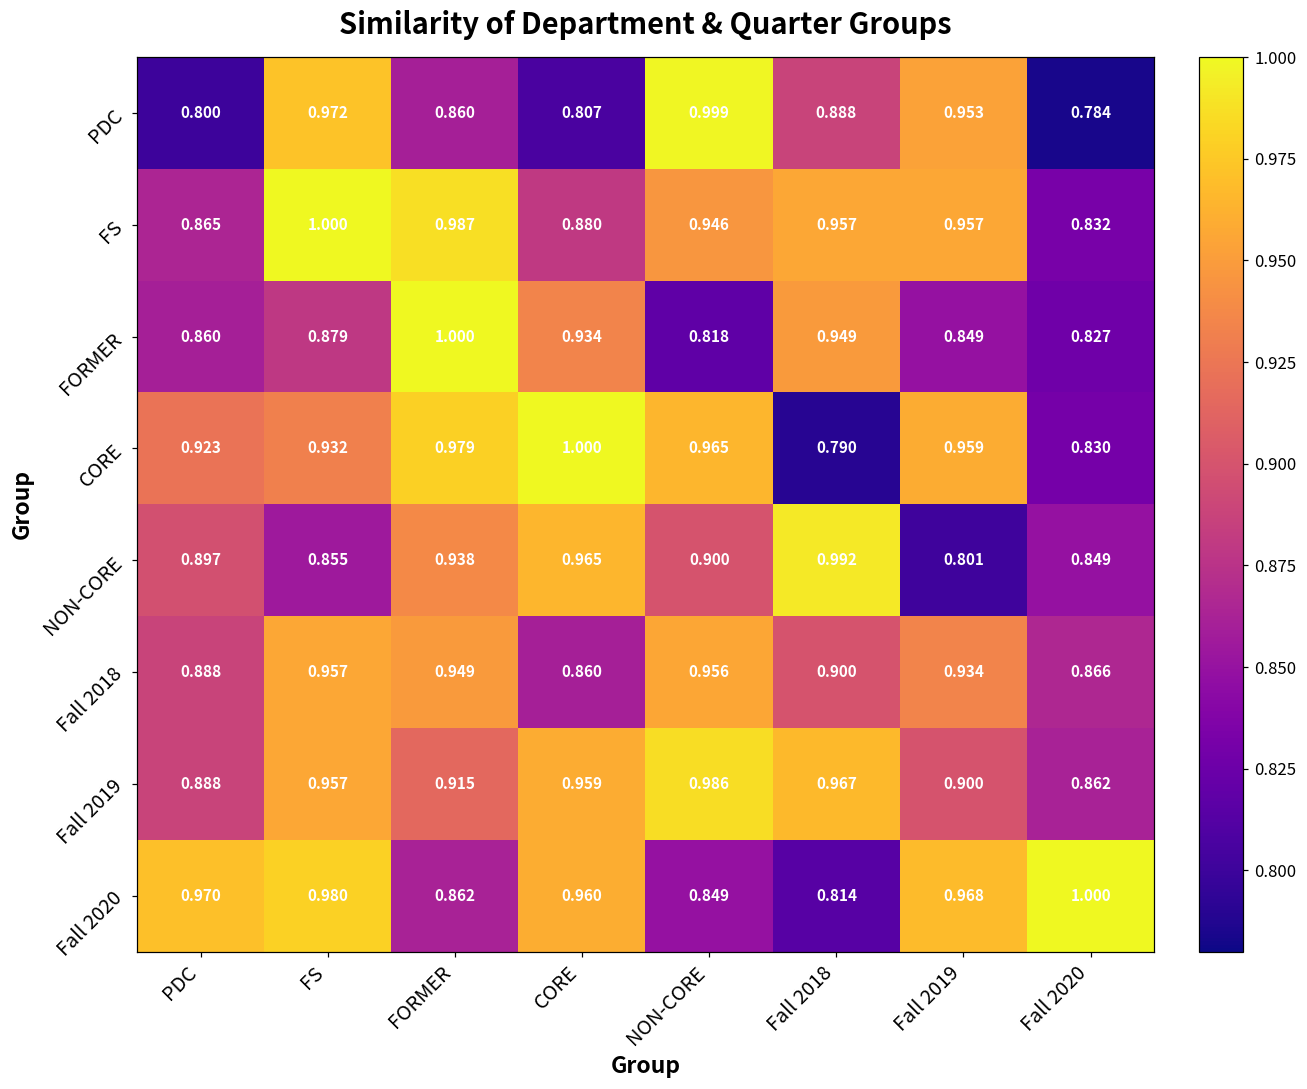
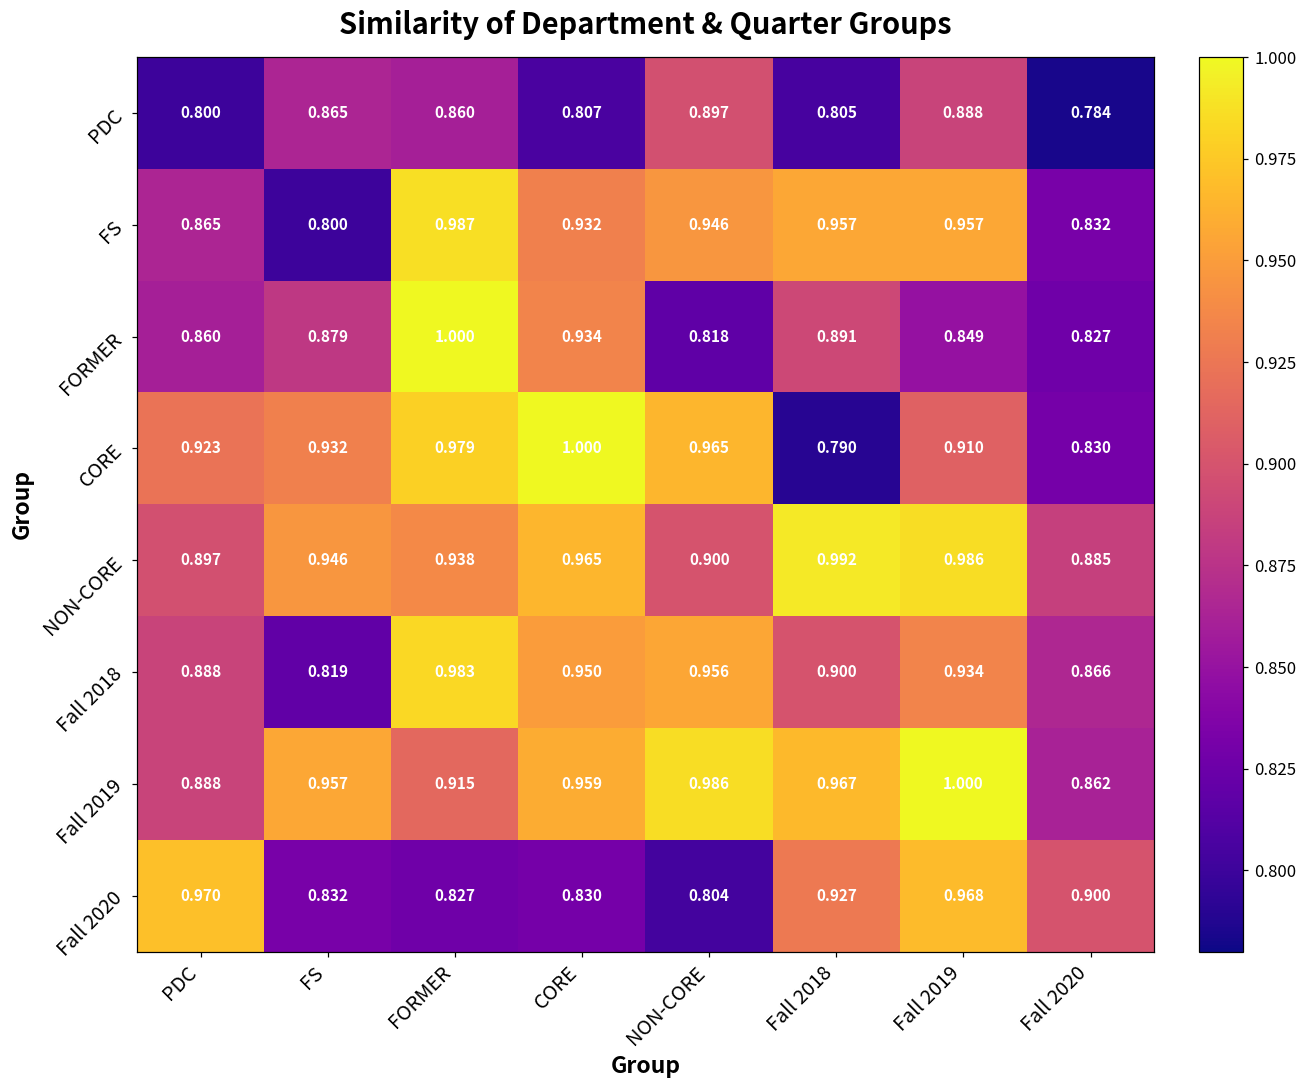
  {
    "PDC": {
      "PDC": 0.800,
-     "FS": 0.972,
+     "FS": 0.865,
      "FORMER": 0.860,
      "CORE": 0.807,
-     "NON-CORE": 0.999,
-     "Fall 2018": 0.888,
-     "Fall 2019": 0.953,
+     "NON-CORE": 0.897,
+     "Fall 2018": 0.805,
+     "Fall 2019": 0.888,
      "Fall 2020": 0.784
    },
    "FS": {
      "PDC": 0.865,
-     "FS": 1.000,
+     "FS": 0.800,
      "FORMER": 0.987,
-     "CORE": 0.880,
+     "CORE": 0.932,
      "NON-CORE": 0.946,
      "Fall 2018": 0.957,
      "Fall 2019": 0.957,
      "Fall 2020": 0.832
    },
    "FORMER": {
      "PDC": 0.860,
      "FS": 0.879,
      "FORMER": 1.000,
      "CORE": 0.934,
      "NON-CORE": 0.818,
-     "Fall 2018": 0.949,
+     "Fall 2018": 0.891,
      "Fall 2019": 0.849,
      "Fall 2020": 0.827
    },
    "CORE": {
      "PDC": 0.923,
      "FS": 0.932,
      "FORMER": 0.979,
      "CORE": 1.000,
      "NON-CORE": 0.965,
      "Fall 2018": 0.790,
-     "Fall 2019": 0.959,
+     "Fall 2019": 0.910,
      "Fall 2020": 0.830
    },
    "NON-CORE": {
      "PDC": 0.897,
-     "FS": 0.855,
+     "FS": 0.946,
      "FORMER": 0.938,
      "CORE": 0.965,
      "NON-CORE": 0.900,
      "Fall 2018": 0.992,
-     "Fall 2019": 0.801,
-     "Fall 2020": 0.849
+     "Fall 2019": 0.986,
+     "Fall 2020": 0.885
    },
    "Fall 2018": {
      "PDC": 0.888,
-     "FS": 0.957,
-     "FORMER": 0.949,
-     "CORE": 0.860,
+     "FS": 0.819,
+     "FORMER": 0.983,
+     "CORE": 0.950,
      "NON-CORE": 0.956,
      "Fall 2018": 0.900,
      "Fall 2019": 0.934,
      "Fall 2020": 0.866
    },
    "Fall 2019": {
      "PDC": 0.888,
      "FS": 0.957,
      "FORMER": 0.915,
      "CORE": 0.959,
      "NON-CORE": 0.986,
      "Fall 2018": 0.967,
-     "Fall 2019": 0.900,
+     "Fall 2019": 1.000,
      "Fall 2020": 0.862
    },
    "Fall 2020": {
      "PDC": 0.970,
-     "FS": 0.980,
-     "FORMER": 0.862,
-     "CORE": 0.960,
-     "NON-CORE": 0.849,
-     "Fall 2018": 0.814,
+     "FS": 0.832,
+     "FORMER": 0.827,
+     "CORE": 0.830,
+     "NON-CORE": 0.804,
+     "Fall 2018": 0.927,
      "Fall 2019": 0.968,
-     "Fall 2020": 1.000
+     "Fall 2020": 0.900
    }
  }
